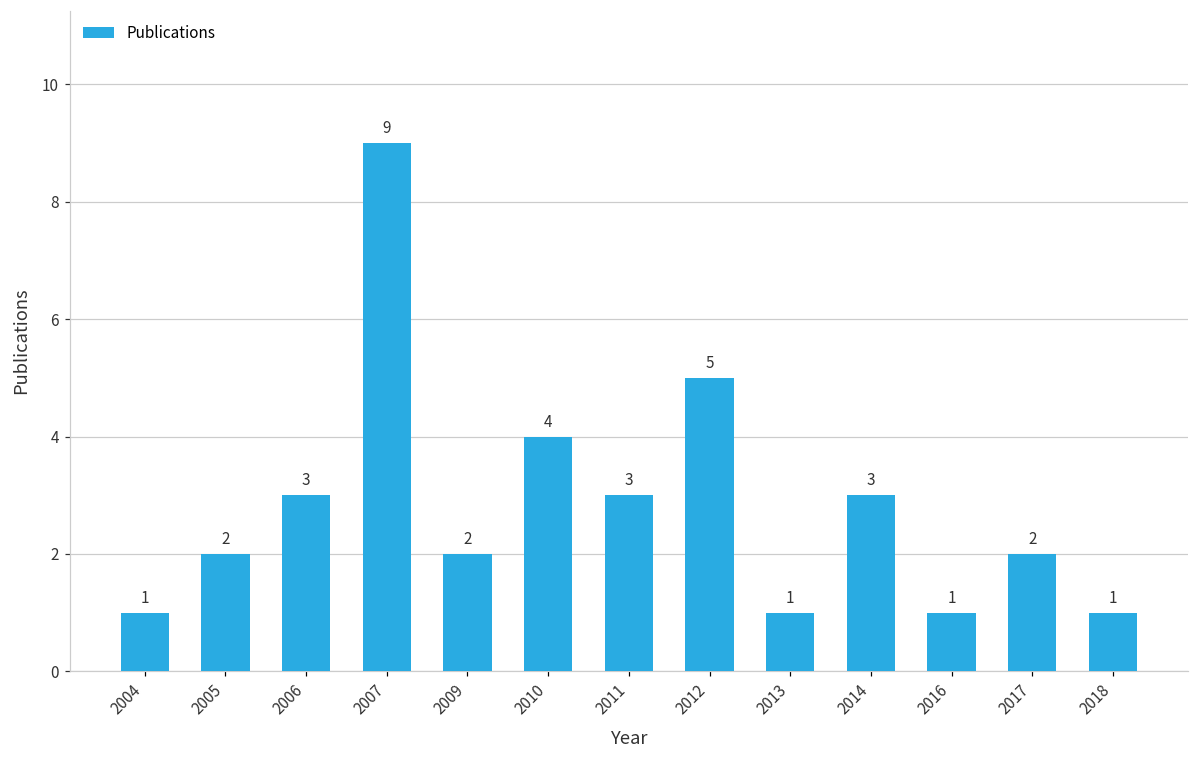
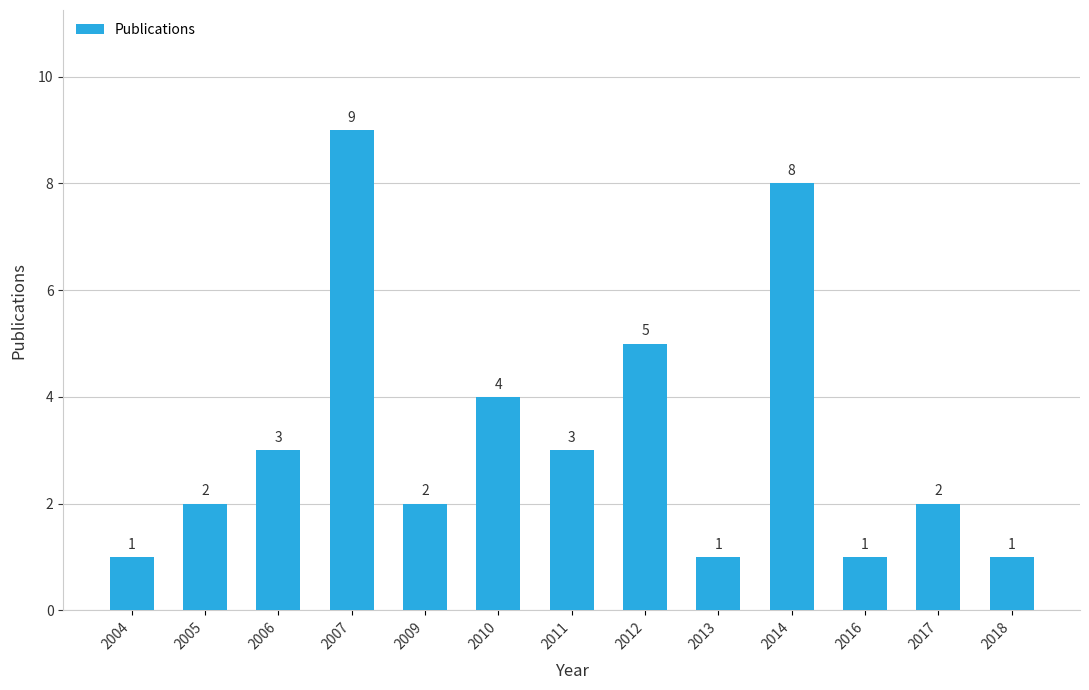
  {
    "2004": 1,
    "2005": 2,
    "2006": 3,
    "2007": 9,
    "2009": 2,
    "2010": 4,
    "2011": 3,
    "2012": 5,
    "2013": 1,
-   "2014": 3,
+   "2014": 8,
    "2016": 1,
    "2017": 2,
    "2018": 1
  }
